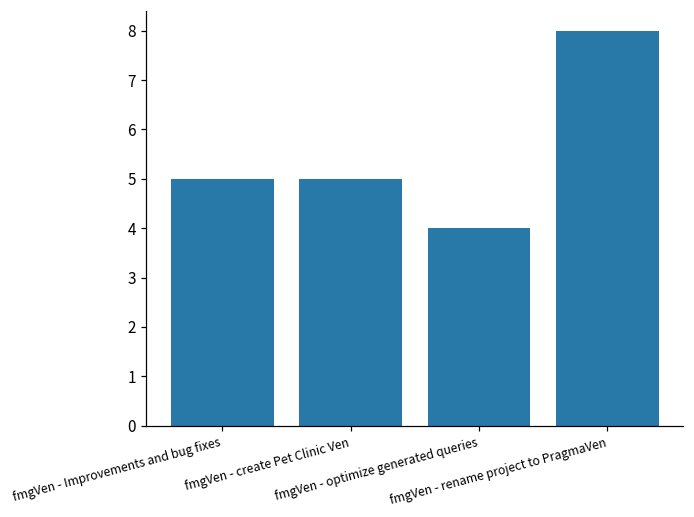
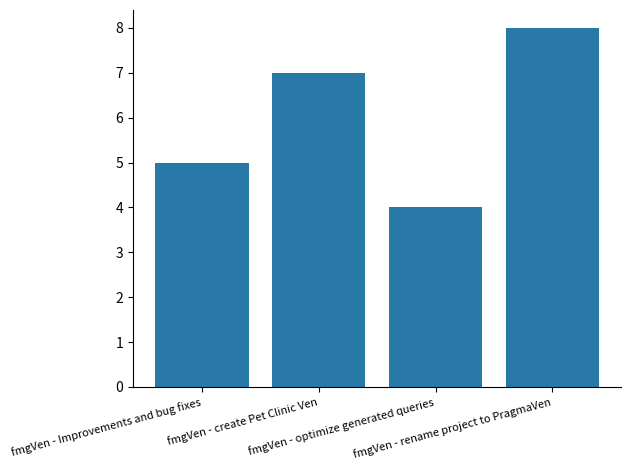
  {
    "fmgVen - Improvements and bug fixes": 5,
-   "fmgVen - create Pet Clinic Ven": 5,
+   "fmgVen - create Pet Clinic Ven": 7,
    "fmgVen - optimize generated queries": 4,
    "fmgVen - rename project to PragmaVen": 8
  }
